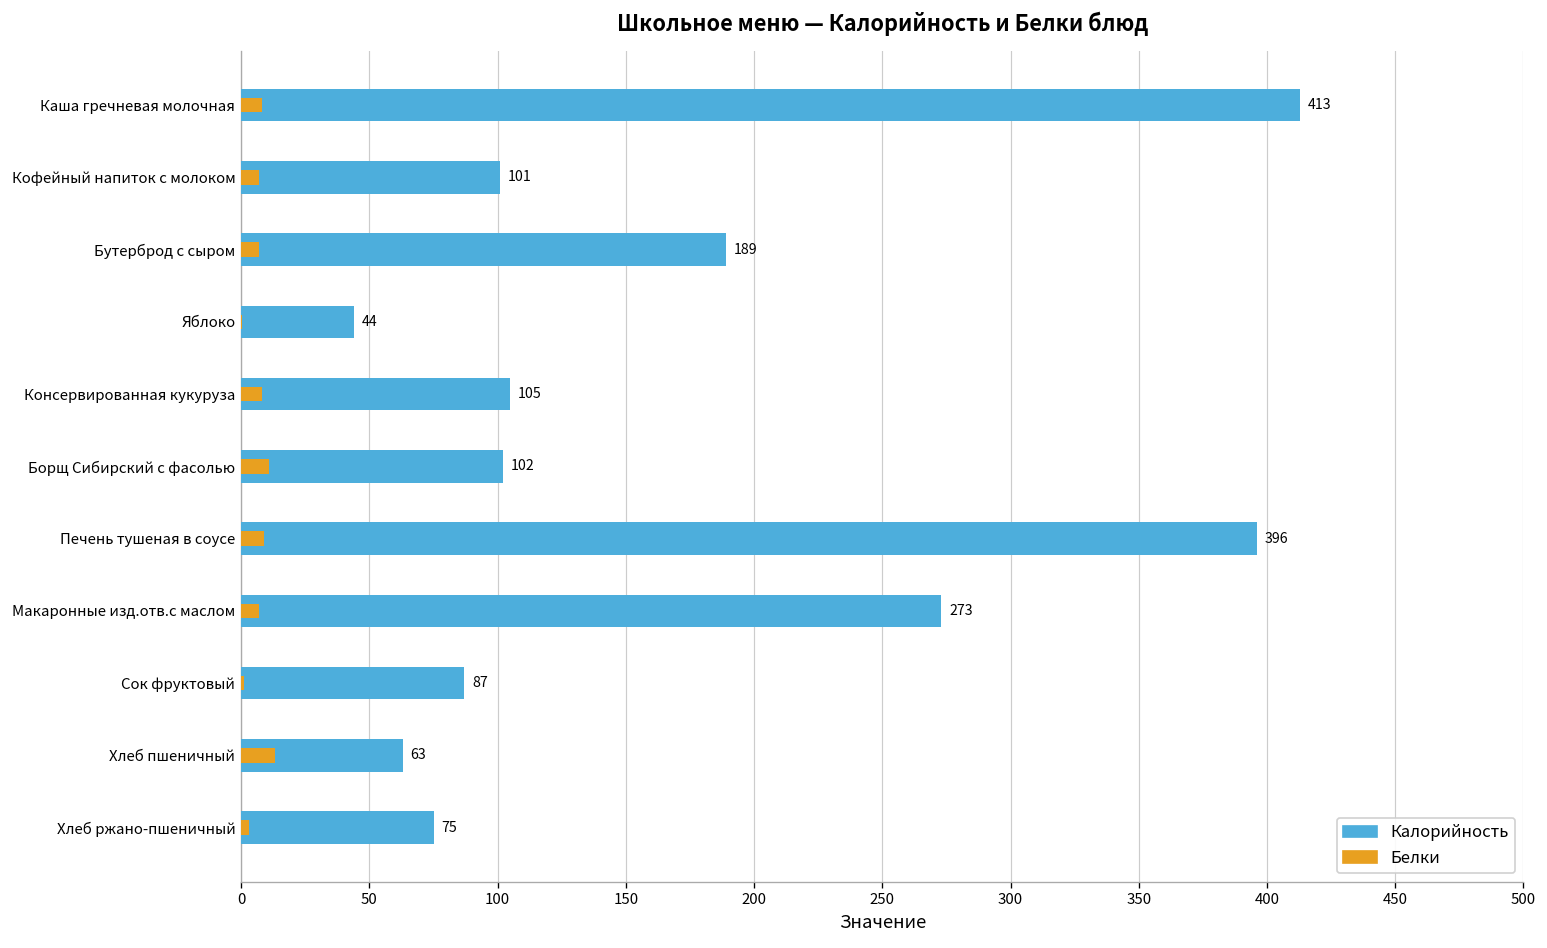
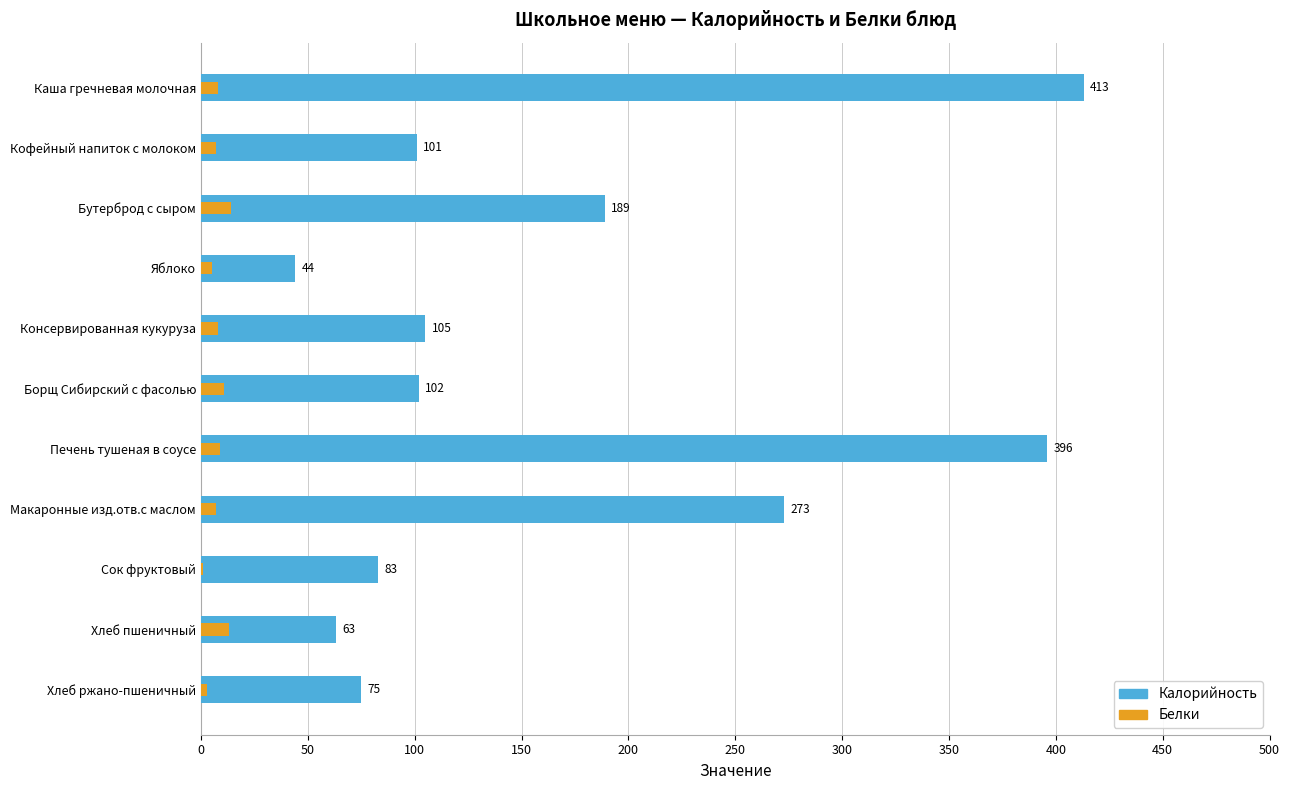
  {
    "Калорийность": {
      "Каша гречневая молочная": 413,
      "Кофейный напиток с молоком": 101,
      "Бутерброд с сыром": 189,
      "Яблоко": 44,
      "Консервированная кукуруза": 105,
      "Борщ Сибирский с фасолью": 102,
      "Печень тушеная в соусе": 396,
      "Макаронные изд.отв.с маслом": 273,
-     "Сок фруктовый": 87,
+     "Сок фруктовый": 83,
      "Хлеб пшеничный": 63,
      "Хлеб ржано-пшеничный": 75
    },
    "Белки": {
-     "Бутерброд с сыром": 7,
-     "Яблоко": 0
+     "Бутерброд с сыром": 14,
+     "Яблоко": 5
    }
  }
